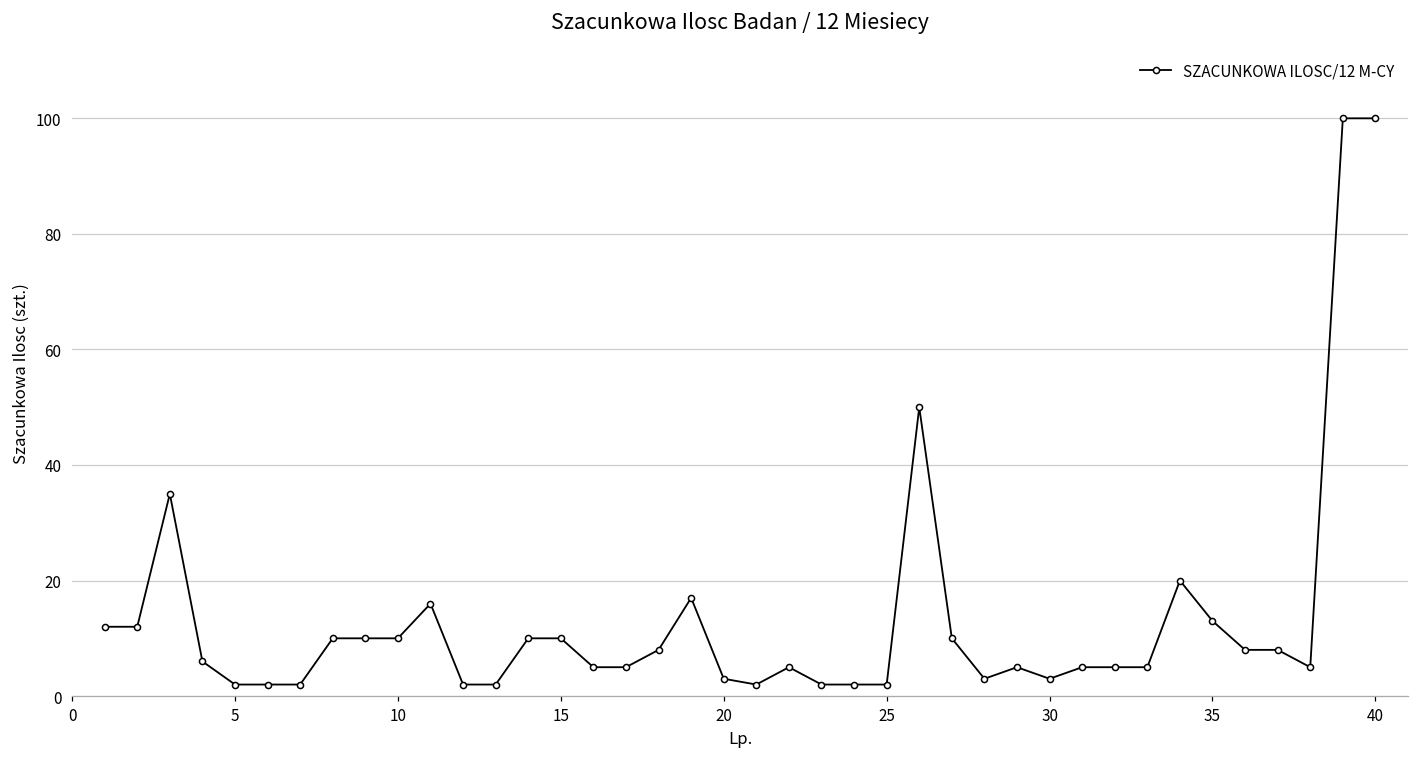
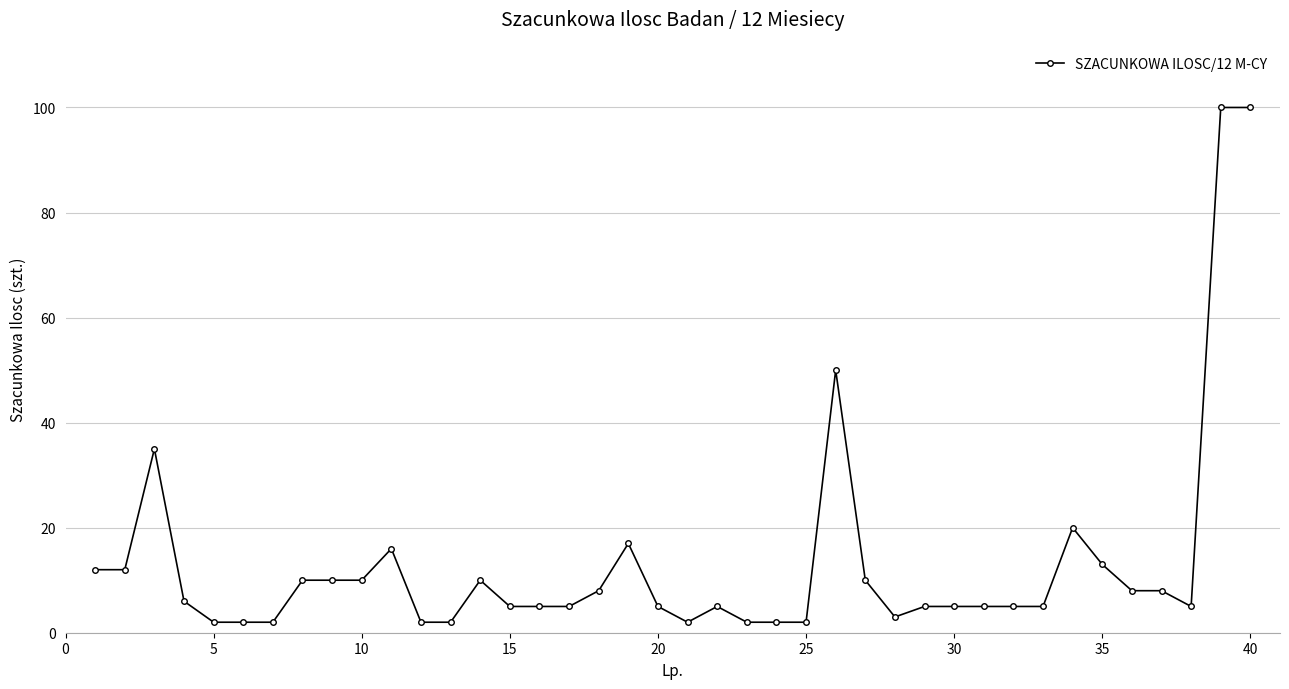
  {
    "5": 2,
    "10": 10,
-   "15": 10,
-   "20": 3,
+   "15": 5,
+   "20": 5,
    "25": 2,
-   "30": 3,
+   "30": 5,
    "35": 13,
    "40": 100
  }
